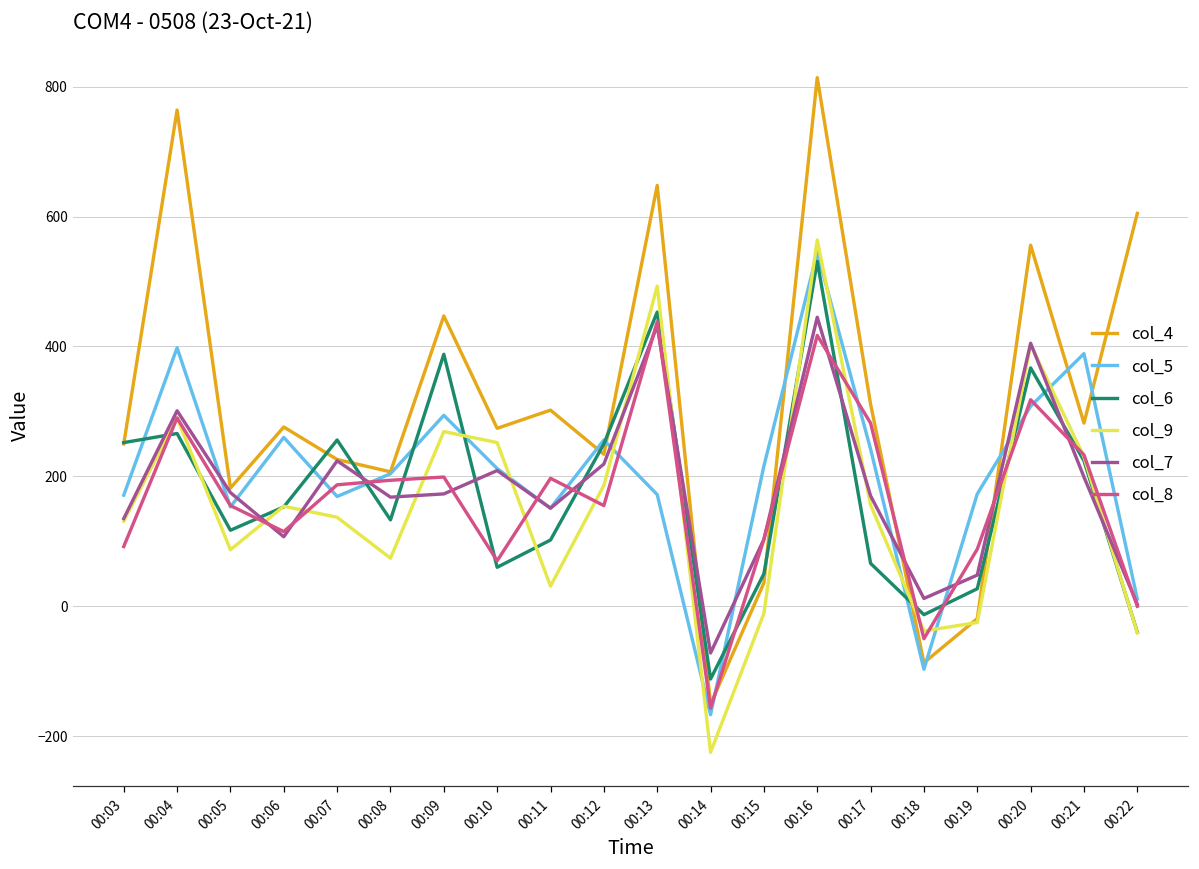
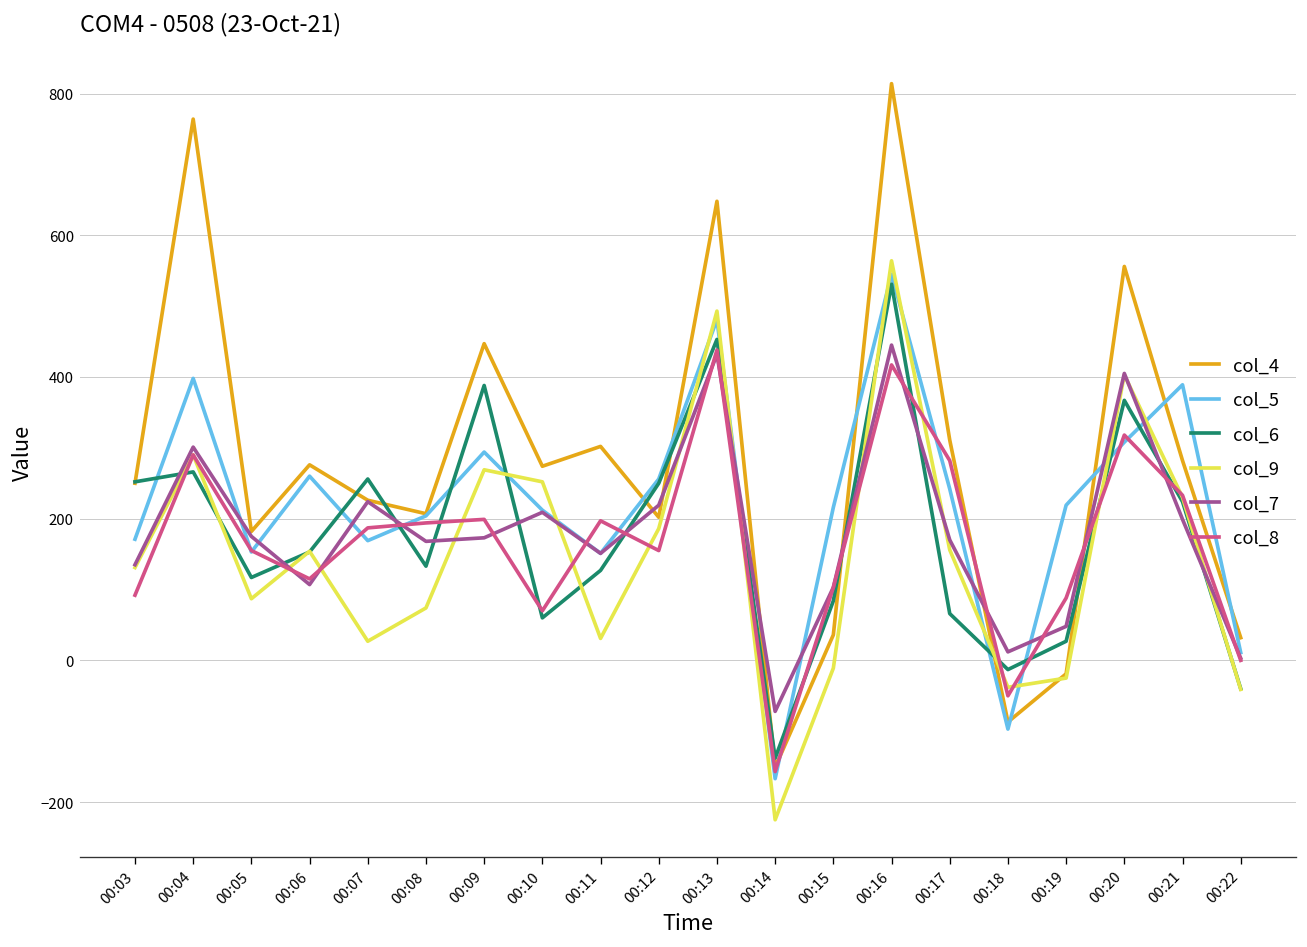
  {
    "col_4": {
      "00:04": 760,
      "00:05": 180,
      "00:06": 280,
      "00:09": 450,
      "00:10": 270,
      "00:11": 300,
-     "00:12": 230,
+     "00:12": 200,
      "00:13": 650,
      "00:14": -150,
      "00:15": 40,
      "00:16": 810,
      "00:17": 310,
      "00:18": -90,
      "00:19": -20,
      "00:20": 560,
      "00:21": 280,
-     "00:22": 610
+     "00:22": 30
    },
    "col_5": {
      "00:03": 170,
      "00:04": 400,
      "00:06": 260,
      "00:07": 170,
      "00:09": 290,
      "00:12": 260,
-     "00:13": 170,
+     "00:13": 480,
      "00:14": -170,
      "00:15": 220,
      "00:16": 550,
      "00:17": 240,
      "00:18": -100,
-     "00:19": 170,
+     "00:19": 220,
      "00:20": 310,
      "00:21": 390,
      "00:22": 10
    },
    "col_6": {
      "00:04": 270,
      "00:05": 120,
      "00:07": 260,
      "00:08": 130,
      "00:09": 390,
      "00:10": 60,
-     "00:11": 100,
+     "00:11": 130,
      "00:12": 250,
      "00:13": 450,
-     "00:14": -110,
-     "00:15": 50,
+     "00:14": -140,
+     "00:15": 80,
      "00:16": 530,
      "00:17": 70,
      "00:18": -10,
      "00:19": 30,
      "00:20": 370,
      "00:21": 220
    },
    "col_9": {
      "00:05": 90,
-     "00:07": 140,
+     "00:07": 30,
      "00:08": 70,
      "00:09": 270,
      "00:10": 250,
      "00:11": 30,
      "00:12": 190,
      "00:13": 490,
      "00:14": -230,
      "00:15": -10,
      "00:16": 560,
      "00:17": 160,
      "00:18": -40,
      "00:19": -30
    }
  }
